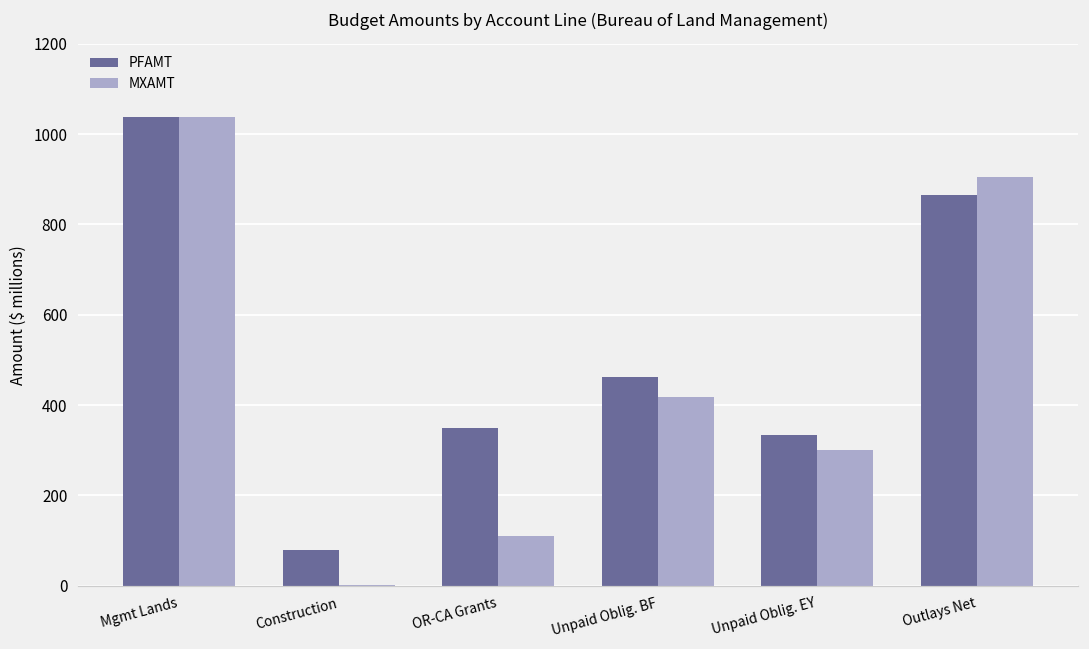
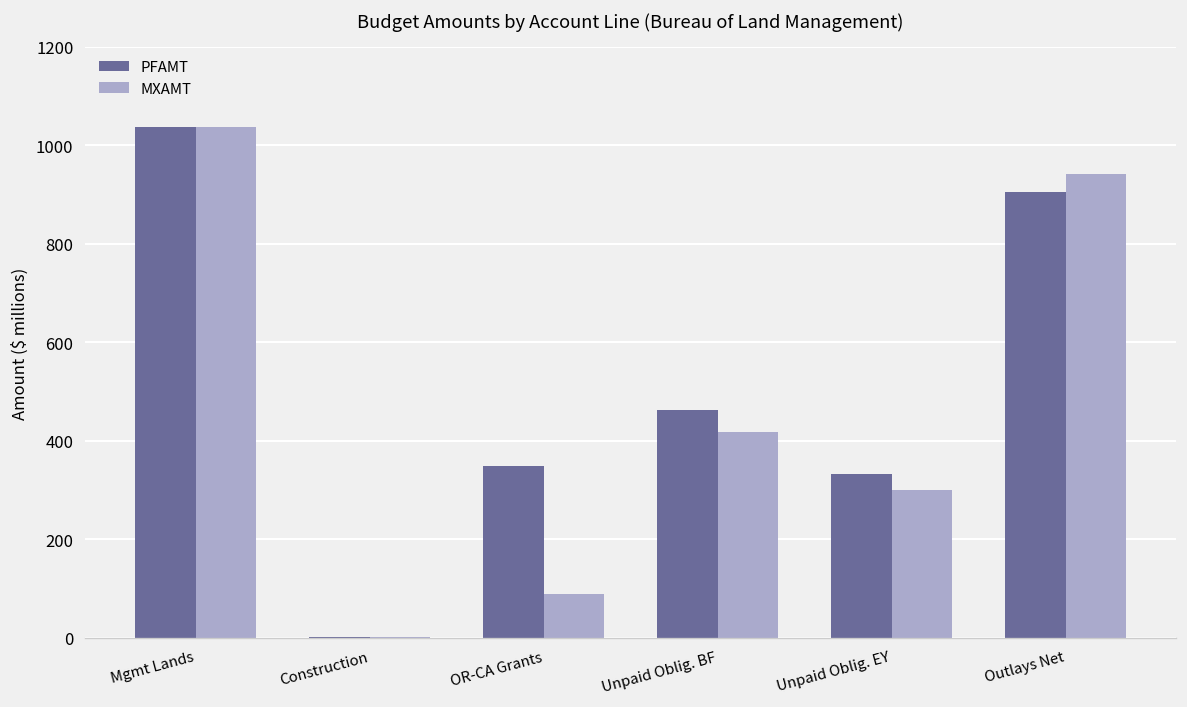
  {
    "PFAMT": {
      "Mgmt Lands": 1040,
-     "Construction": 80,
+     "Construction": 0,
      "OR-CA Grants": 350,
      "Unpaid Oblig. BF": 460,
      "Unpaid Oblig. EY": 330,
-     "Outlays Net": 870
+     "Outlays Net": 910
    },
    "MXAMT": {
      "Mgmt Lands": 1040,
-     "OR-CA Grants": 110,
+     "OR-CA Grants": 90,
      "Unpaid Oblig. BF": 420,
      "Unpaid Oblig. EY": 300,
-     "Outlays Net": 910
+     "Outlays Net": 940
    }
  }
